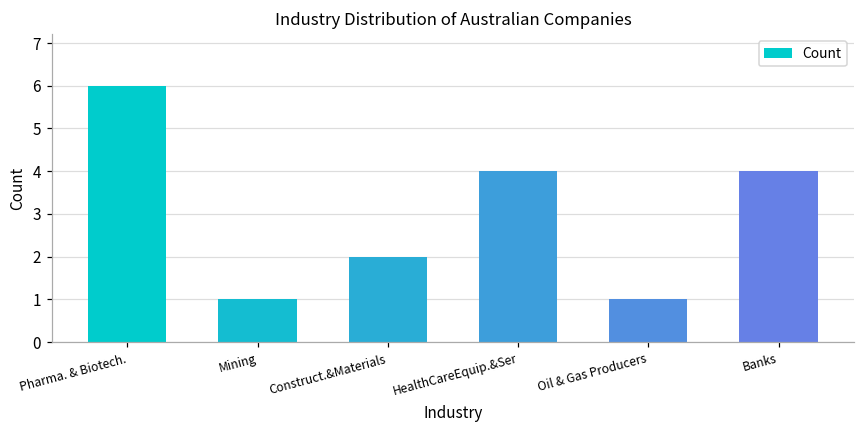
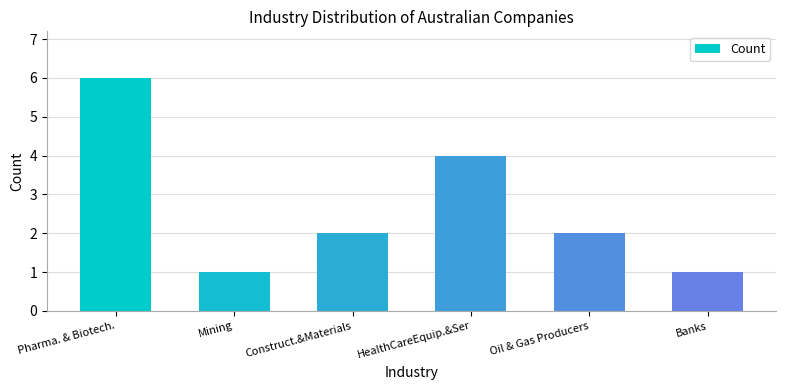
  {
    "Pharma. & Biotech.": 6,
    "Mining": 1,
    "Construct.&Materials": 2,
    "HealthCareEquip.&Ser": 4,
-   "Oil & Gas Producers": 1,
-   "Banks": 4
+   "Oil & Gas Producers": 2,
+   "Banks": 1
  }
